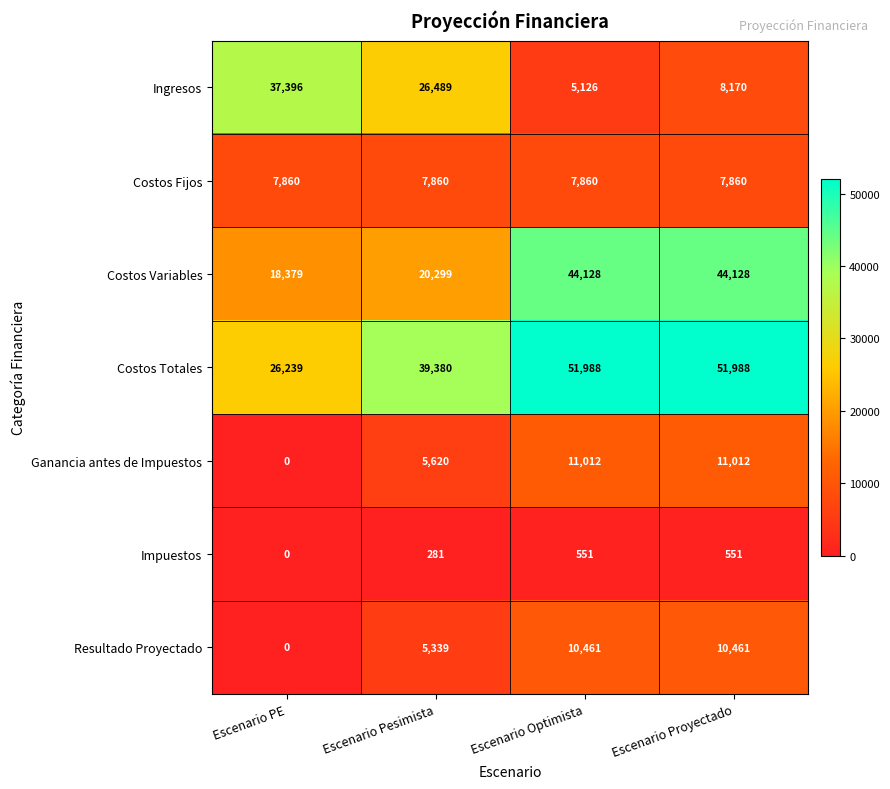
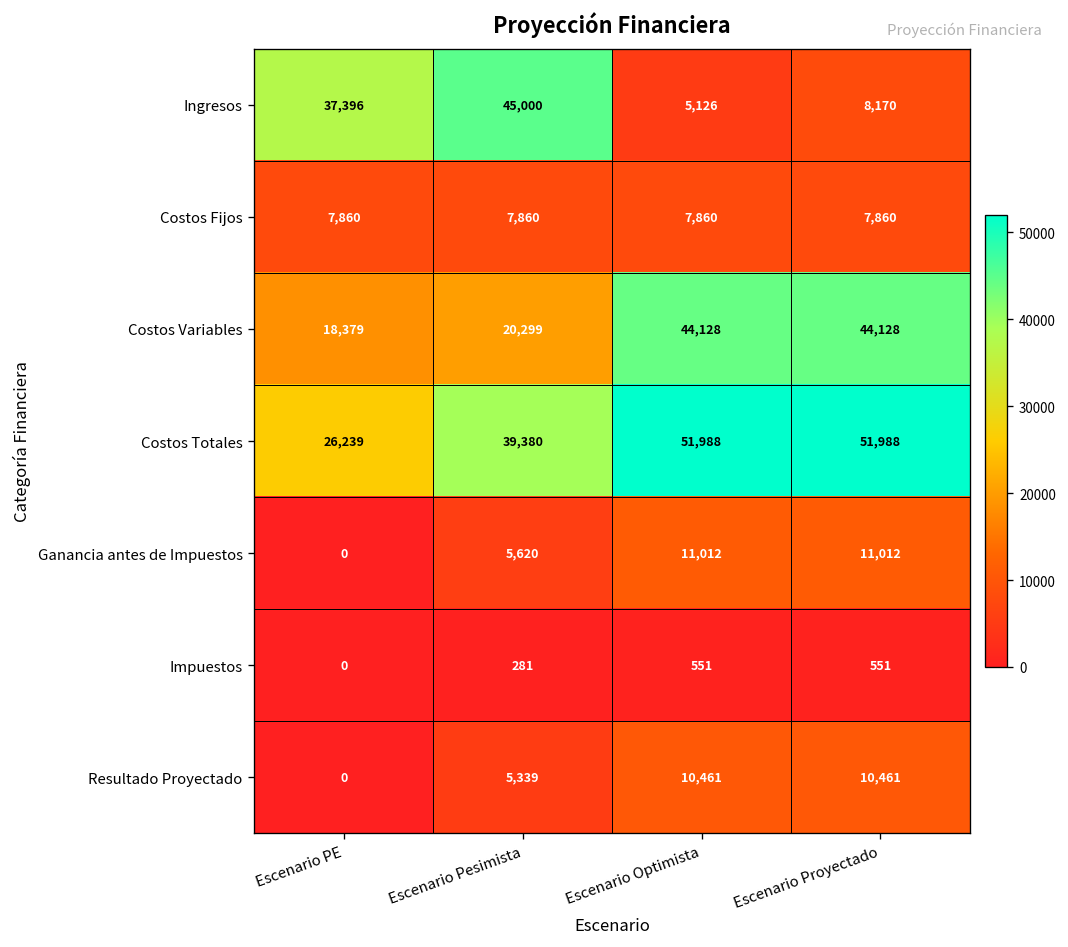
  {
    "Ingresos": {
      "Escenario PE": "37,396",
-     "Escenario Pesimista": "26,489",
+     "Escenario Pesimista": "45,000",
      "Escenario Optimista": "5,126",
      "Escenario Proyectado": "8,170"
    },
    "Costos Fijos": {
      "Escenario PE": "7,860",
      "Escenario Pesimista": "7,860",
      "Escenario Optimista": "7,860",
      "Escenario Proyectado": "7,860"
    },
    "Costos Variables": {
      "Escenario PE": "18,379",
      "Escenario Pesimista": "20,299",
      "Escenario Optimista": "44,128",
      "Escenario Proyectado": "44,128"
    },
    "Costos Totales": {
      "Escenario PE": "26,239",
      "Escenario Pesimista": "39,380",
      "Escenario Optimista": "51,988",
      "Escenario Proyectado": "51,988"
    },
    "Ganancia antes de Impuestos": {
      "Escenario PE": "0",
      "Escenario Pesimista": "5,620",
      "Escenario Optimista": "11,012",
      "Escenario Proyectado": "11,012"
    },
    "Impuestos": {
      "Escenario PE": "0",
      "Escenario Pesimista": "281",
      "Escenario Optimista": "551",
      "Escenario Proyectado": "551"
    },
    "Resultado Proyectado": {
      "Escenario PE": "0",
      "Escenario Pesimista": "5,339",
      "Escenario Optimista": "10,461",
      "Escenario Proyectado": "10,461"
    }
  }
